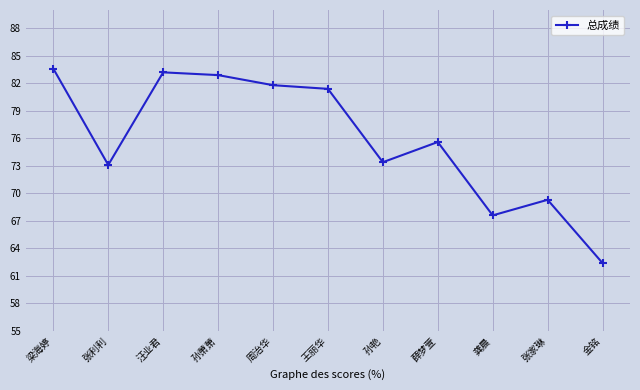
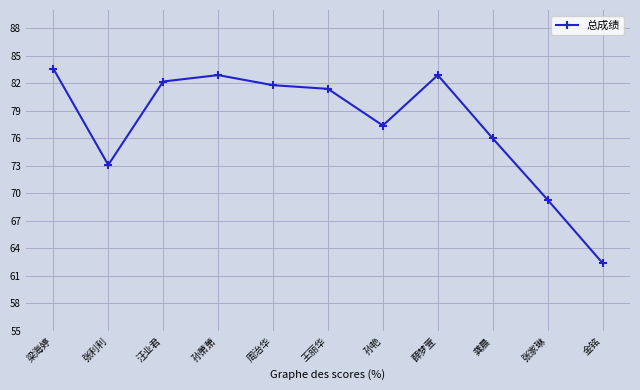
  {
    "梁海婷": 84,
    "张利利": 73,
-   "汪业君": 83,
+   "汪业君": 82,
    "孙萧萧": 83,
    "周治华": 82,
    "王丽华": 81,
-   "孙艳": 73,
-   "薛梦萱": 76,
-   "龚晨": 68,
+   "孙艳": 77,
+   "薛梦萱": 83,
+   "龚晨": 76,
    "张家琳": 69,
    "金铭": 62
  }
